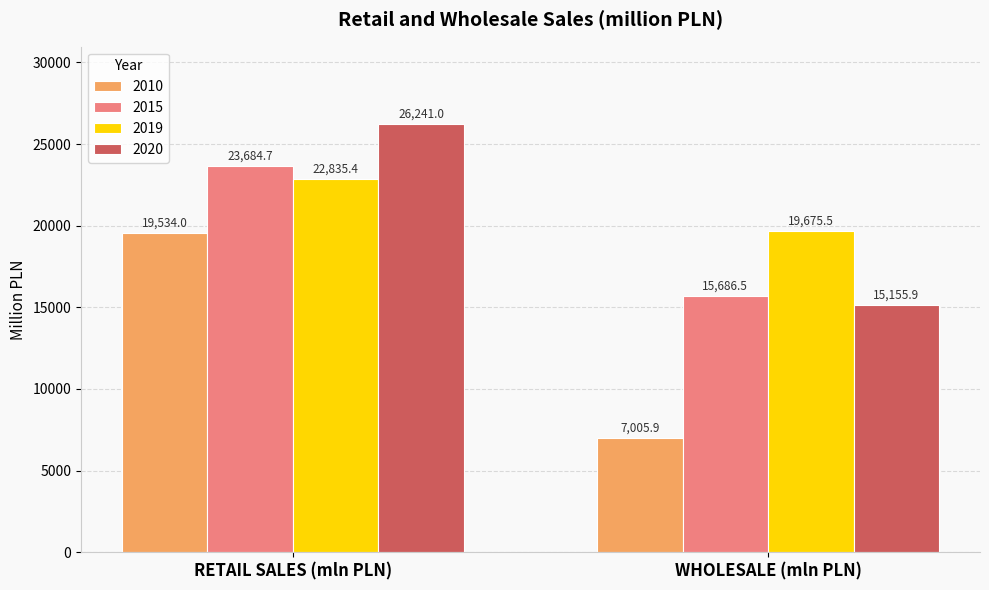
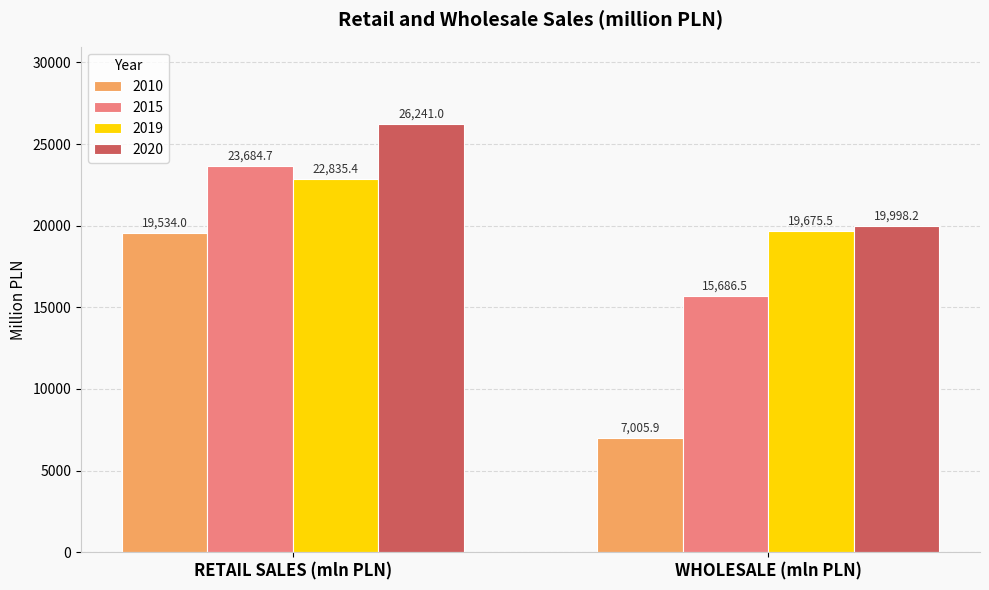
  {
    "2019": {
      "RETAIL SALES (mln PLN)": "22,835.4",
      "WHOLESALE (mln PLN)": "19,675.5"
    },
    "2020": {
      "RETAIL SALES (mln PLN)": "26,241.0",
-     "WHOLESALE (mln PLN)": "15,155.9"
+     "WHOLESALE (mln PLN)": "19,998.2"
    }
  }
